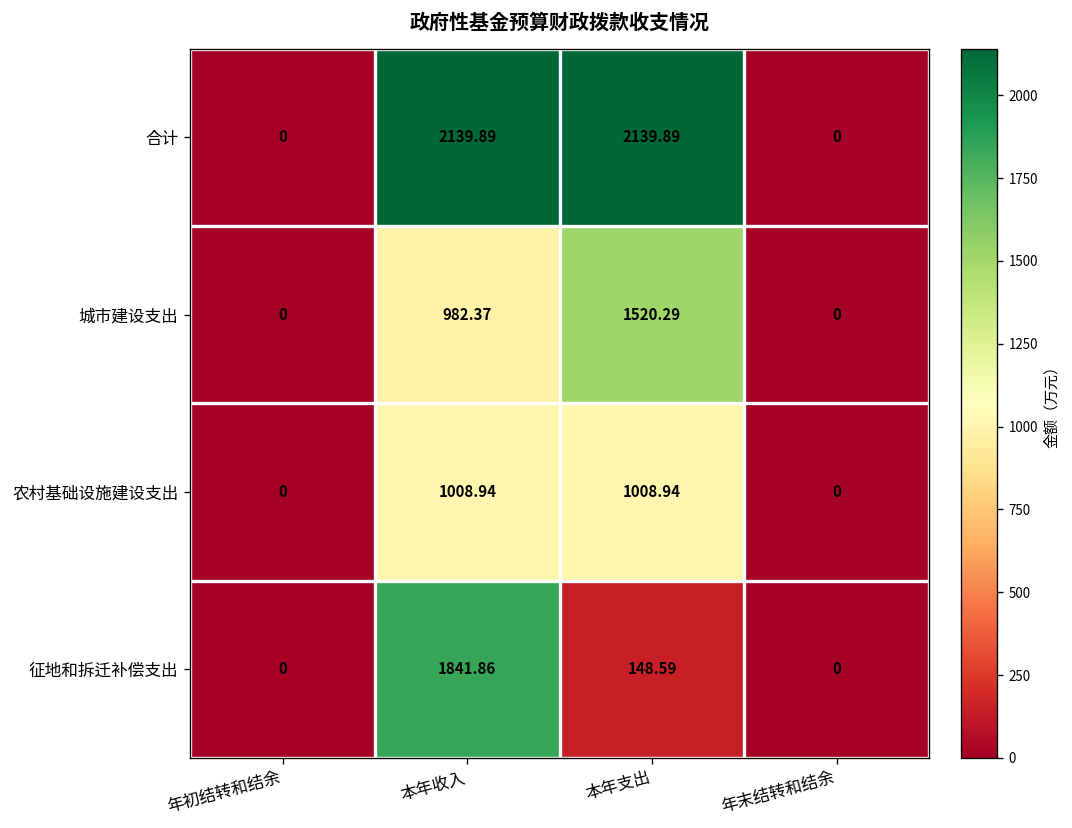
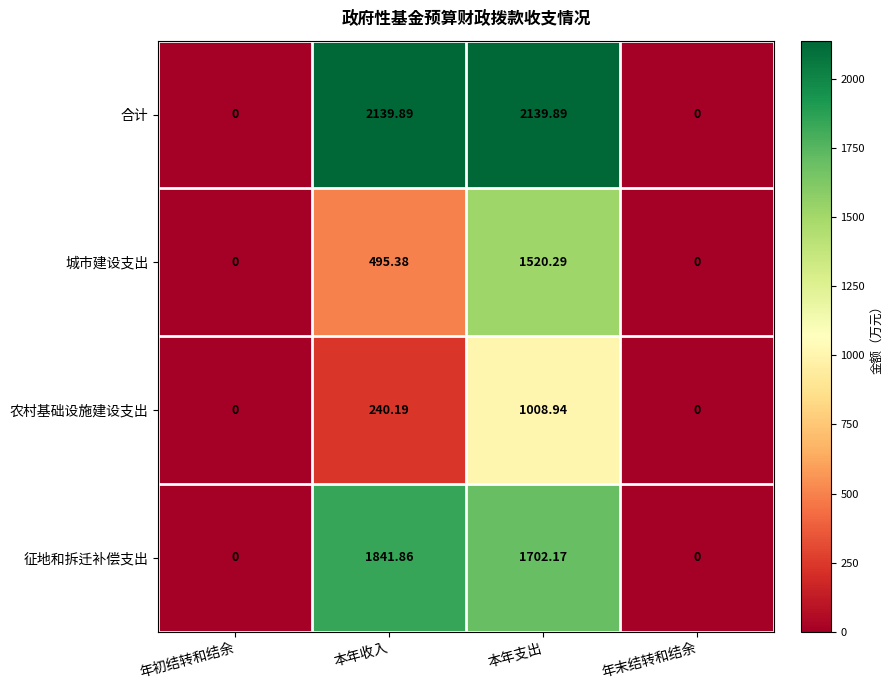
  {
    "合计": {
      "年初结转和结余": 0,
      "本年收入": 2139.89,
      "本年支出": 2139.89,
      "年末结转和结余": 0
    },
    "城市建设支出": {
      "年初结转和结余": 0,
-     "本年收入": 982.37,
+     "本年收入": 495.38,
      "本年支出": 1520.29,
      "年末结转和结余": 0
    },
    "农村基础设施建设支出": {
      "年初结转和结余": 0,
-     "本年收入": 1008.94,
+     "本年收入": 240.19,
      "本年支出": 1008.94,
      "年末结转和结余": 0
    },
    "征地和拆迁补偿支出": {
      "年初结转和结余": 0,
      "本年收入": 1841.86,
-     "本年支出": 148.59,
+     "本年支出": 1702.17,
      "年末结转和结余": 0
    }
  }
